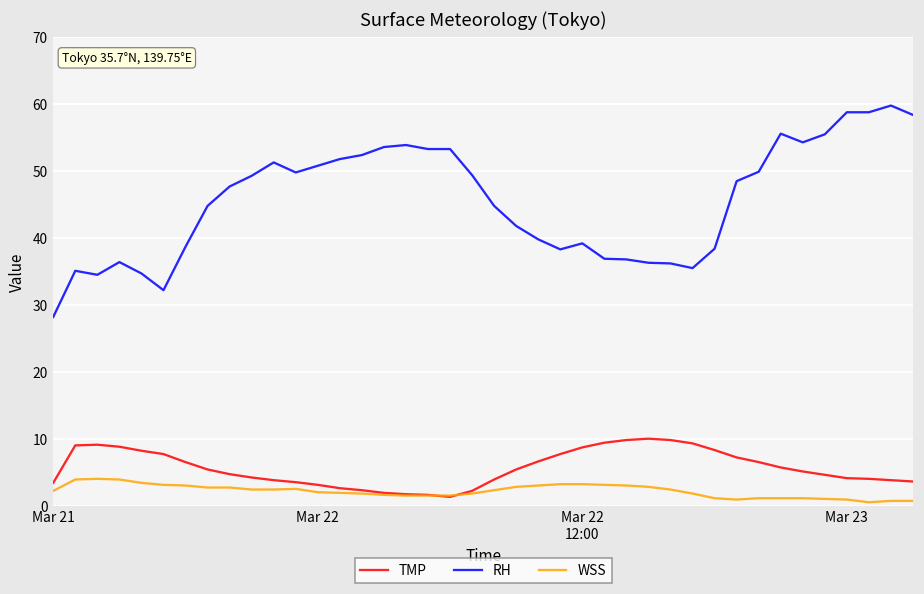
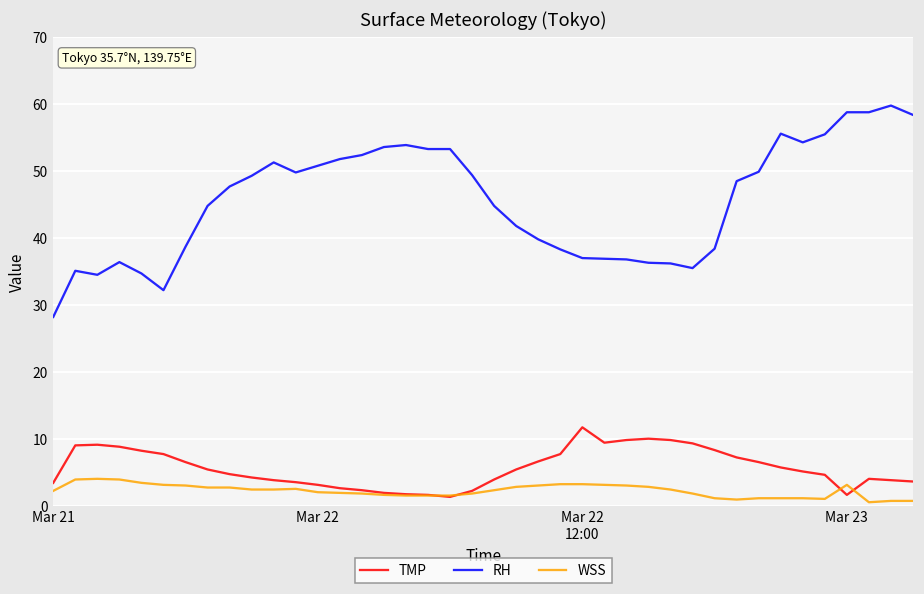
  {
    "TMP": {
      "Mar 21": 3,
      "Mar 22": 3,
-     "Mar 22 12:00": 9,
-     "Mar 23": 4
+     "Mar 22 12:00": 12,
+     "Mar 23": 2
    },
    "RH": {
      "Mar 21": 28,
      "Mar 22": 51,
-     "Mar 22 12:00": 39,
+     "Mar 22 12:00": 37,
      "Mar 23": 59
    },
    "WSS": {
      "Mar 21": 2,
      "Mar 22": 2,
      "Mar 22 12:00": 3,
-     "Mar 23": 1
+     "Mar 23": 3
    }
  }
